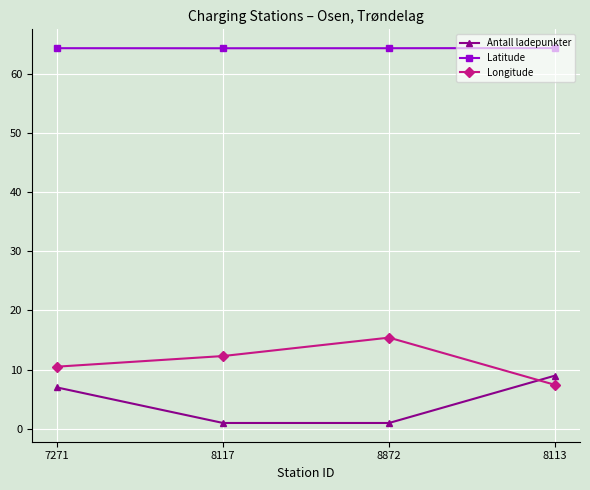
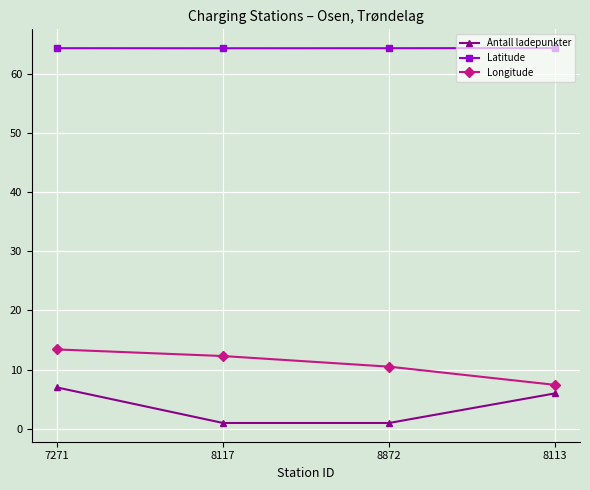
  {
    "Antall ladepunkter": {
      "7271": 7,
      "8117": 1,
      "8872": 1,
-     "8113": 9
+     "8113": 6
    },
    "Latitude": {
      "7271": 64,
      "8117": 64,
      "8872": 64
    },
    "Longitude": {
-     "7271": 11,
+     "7271": 13,
      "8117": 12,
-     "8872": 15,
+     "8872": 11,
      "8113": 7
    }
  }
